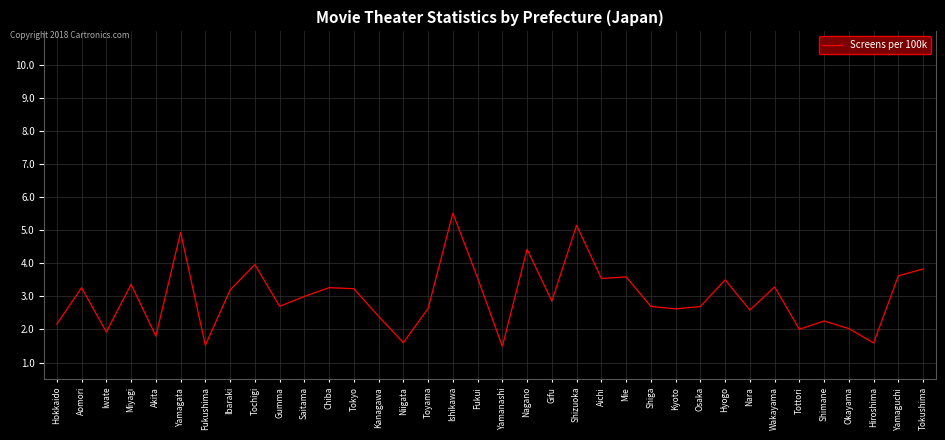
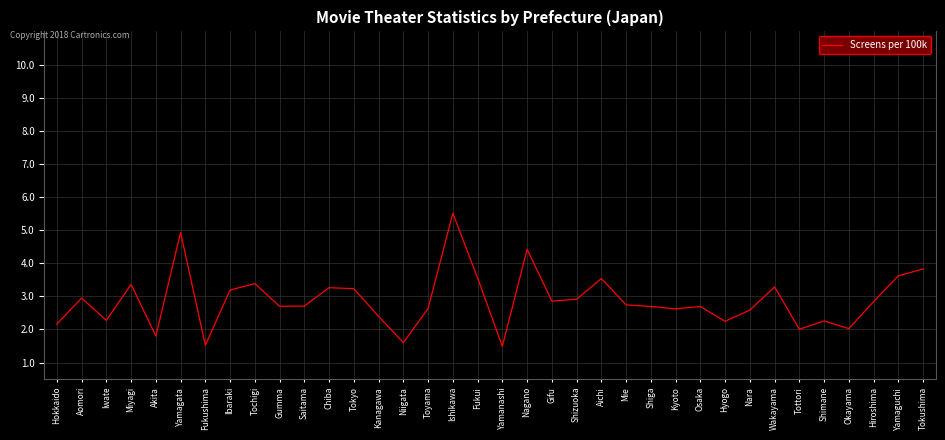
  {
    "Hokkaido": 2.2,
-   "Aomori": 3.3,
-   "Iwate": 1.9,
+   "Aomori": 2.9,
+   "Iwate": 2.3,
    "Miyagi": 3.4,
    "Akita": 1.8,
    "Yamagata": 4.9,
    "Fukushima": 1.5,
    "Ibaraki": 3.2,
-   "Tochigi": 4.0,
+   "Tochigi": 3.4,
    "Gumma": 2.7,
-   "Saitama": 3.0,
+   "Saitama": 2.7,
    "Chiba": 3.3,
    "Tokyo": 3.2,
    "Kanagawa": 2.4,
    "Niigata": 1.6,
    "Toyama": 2.6,
    "Ishikawa": 5.5,
    "Fukui": 3.6,
    "Yamanashi": 1.5,
    "Nagano": 4.4,
    "Gifu": 2.9,
-   "Shizuoka": 5.1,
+   "Shizuoka": 2.9,
    "Aichi": 3.5,
-   "Mie": 3.6,
+   "Mie": 2.7,
    "Shiga": 2.7,
    "Kyoto": 2.6,
    "Osaka": 2.7,
-   "Hyogo": 3.5,
+   "Hyogo": 2.2,
    "Nara": 2.6,
    "Wakayama": 3.3,
    "Tottori": 2.0,
    "Shimane": 2.3,
    "Okayama": 2.0,
-   "Hiroshima": 1.6,
+   "Hiroshima": 2.8,
    "Yamaguchi": 3.6,
    "Tokushima": 3.8
  }
